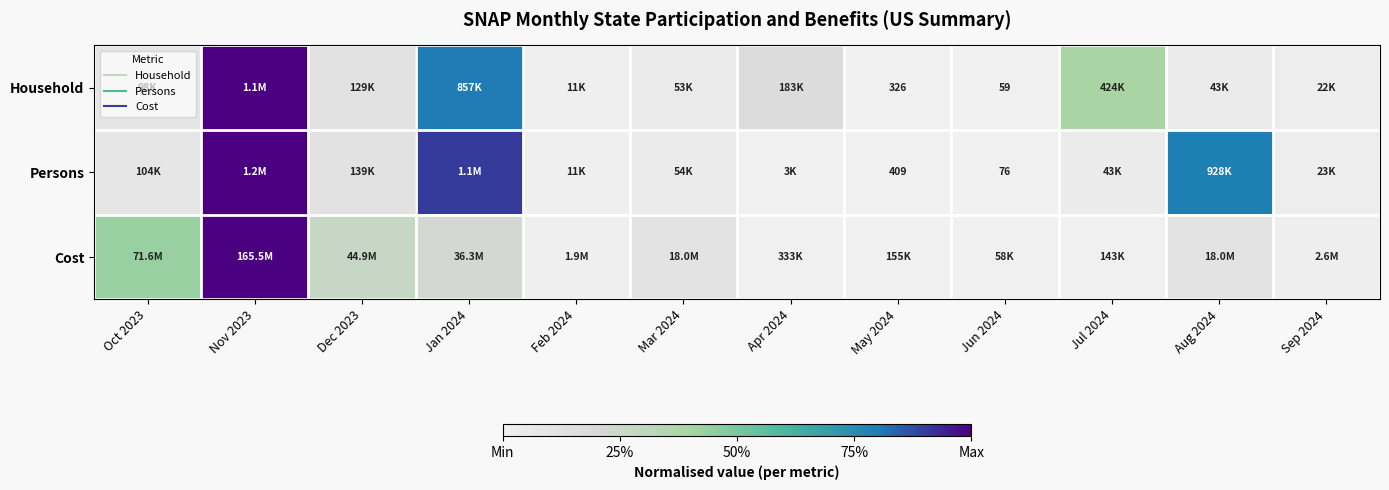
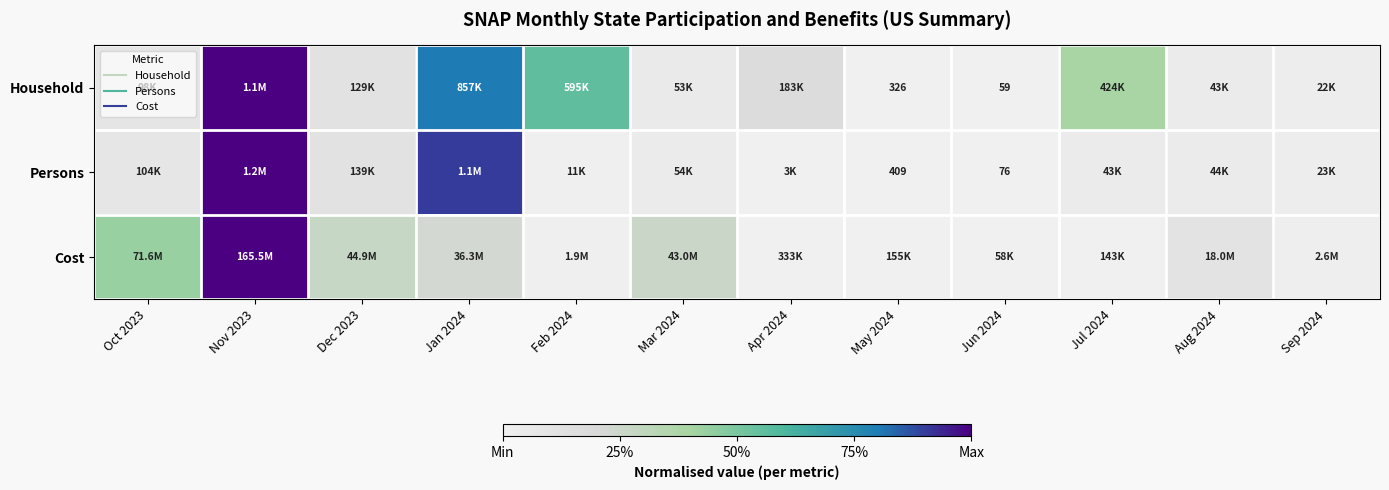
  {
    "Household": {
      "Nov 2023": "1.1M",
      "Dec 2023": "129K",
      "Jan 2024": "857K",
-     "Feb 2024": "11K",
+     "Feb 2024": "595K",
      "Mar 2024": "53K",
      "Apr 2024": "183K",
      "May 2024": "326",
      "Jun 2024": "59",
      "Jul 2024": "424K",
      "Aug 2024": "43K",
      "Sep 2024": "22K"
    },
    "Persons": {
      "Oct 2023": "104K",
      "Nov 2023": "1.2M",
      "Dec 2023": "139K",
      "Jan 2024": "1.1M",
      "Feb 2024": "11K",
      "Mar 2024": "54K",
      "Apr 2024": "3K",
      "May 2024": "409",
      "Jun 2024": "76",
      "Jul 2024": "43K",
-     "Aug 2024": "928K",
+     "Aug 2024": "44K",
      "Sep 2024": "23K"
    },
    "Cost": {
      "Oct 2023": "71.6M",
      "Nov 2023": "165.5M",
      "Dec 2023": "44.9M",
      "Jan 2024": "36.3M",
      "Feb 2024": "1.9M",
-     "Mar 2024": "18.0M",
+     "Mar 2024": "43.0M",
      "Apr 2024": "333K",
      "May 2024": "155K",
      "Jun 2024": "58K",
      "Jul 2024": "143K",
      "Aug 2024": "18.0M",
      "Sep 2024": "2.6M"
    }
  }
